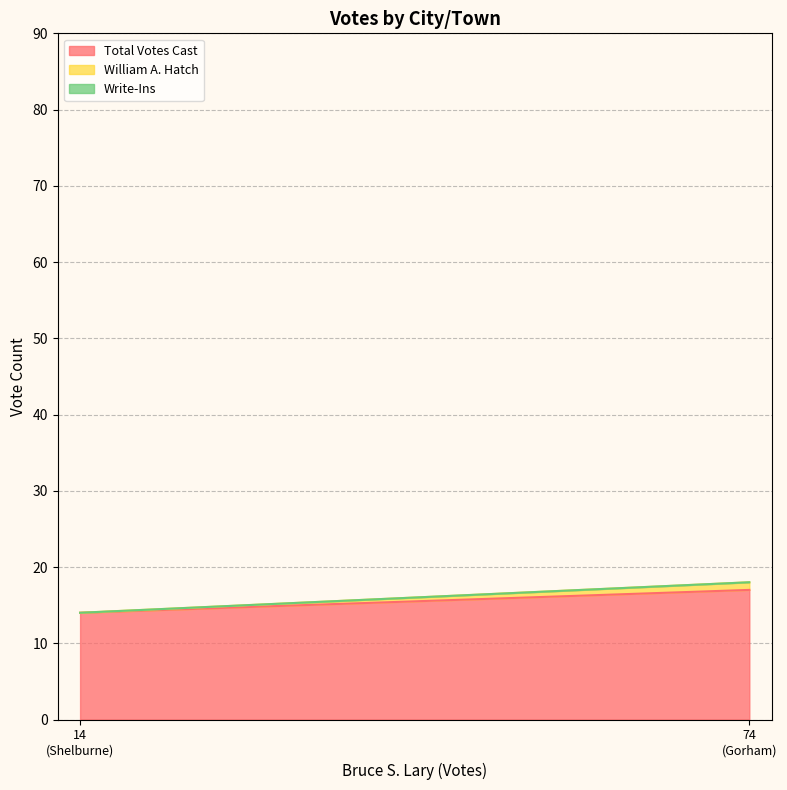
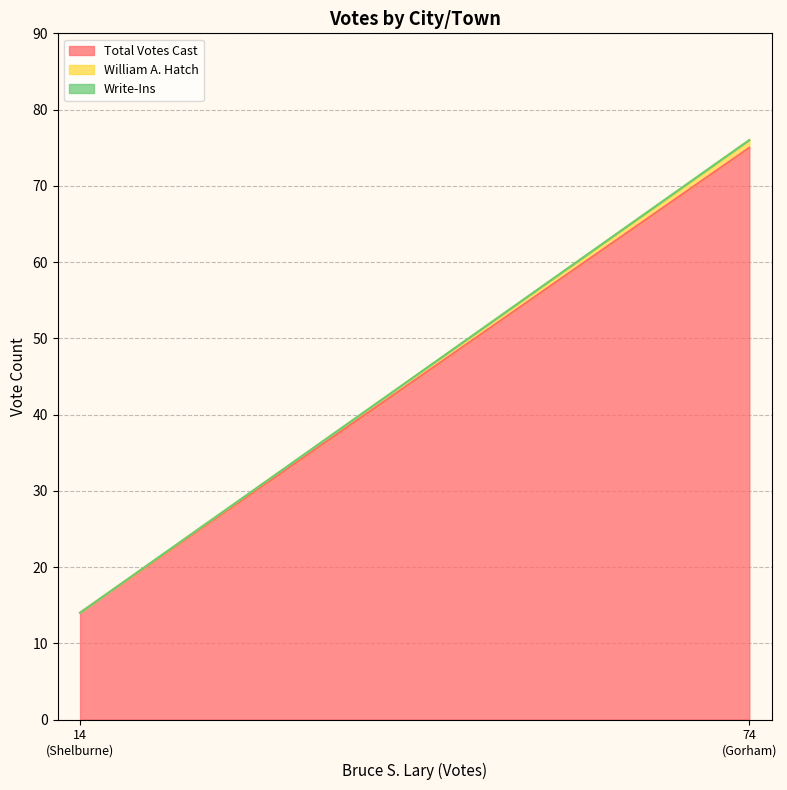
  {
    "Total Votes Cast": {
-     "74 (Gorham)": 17
+     "74 (Gorham)": 75
    }
  }
